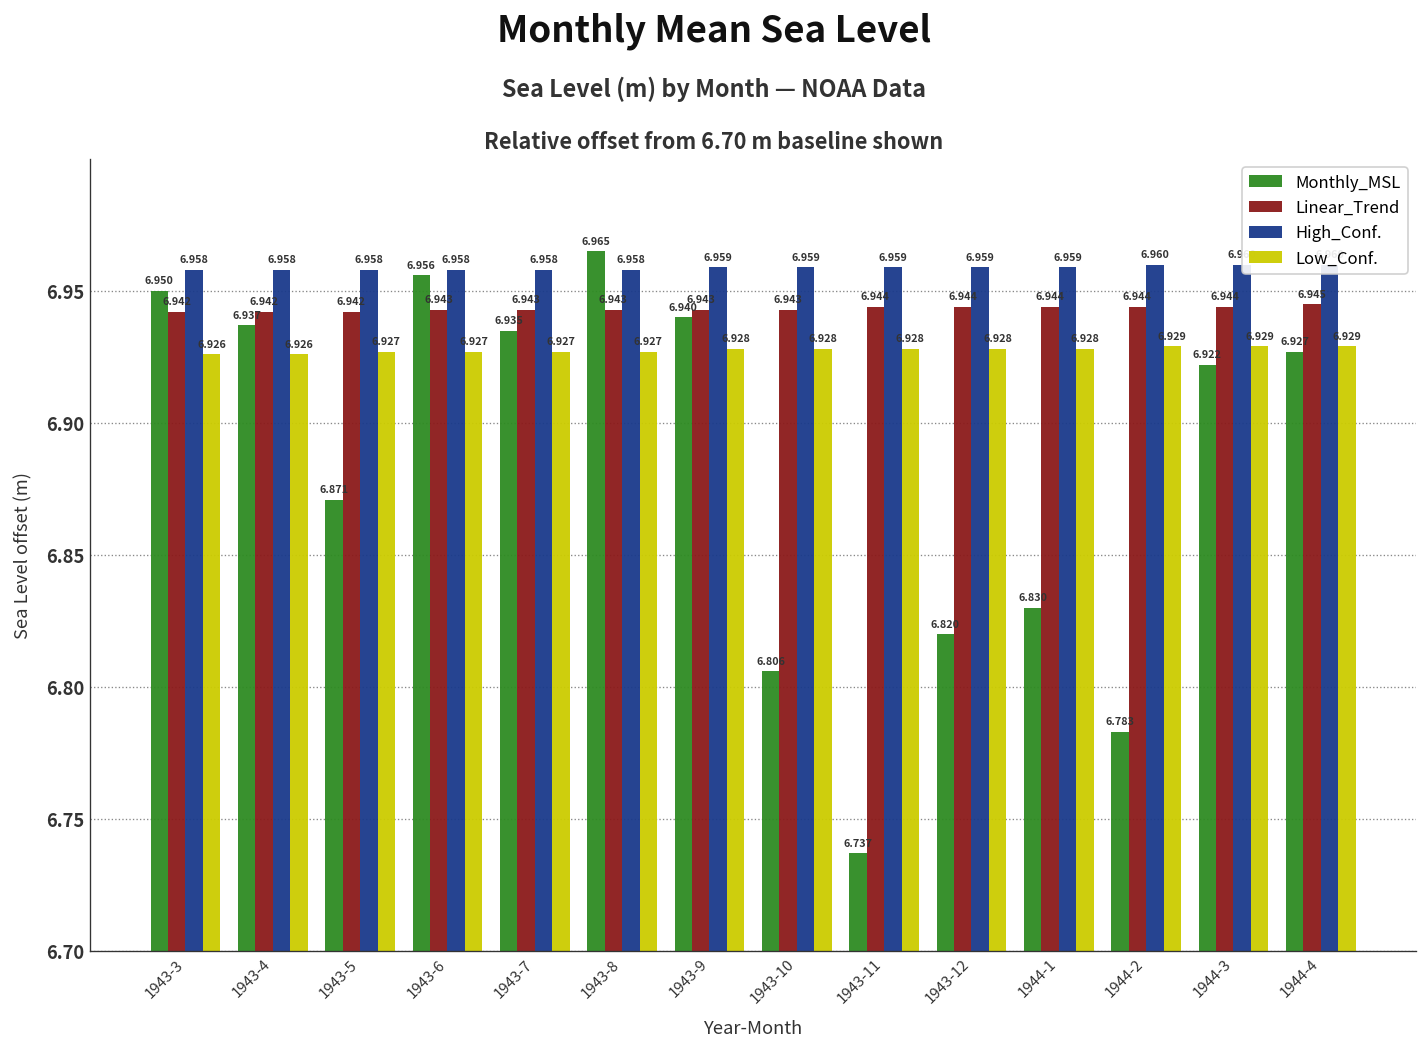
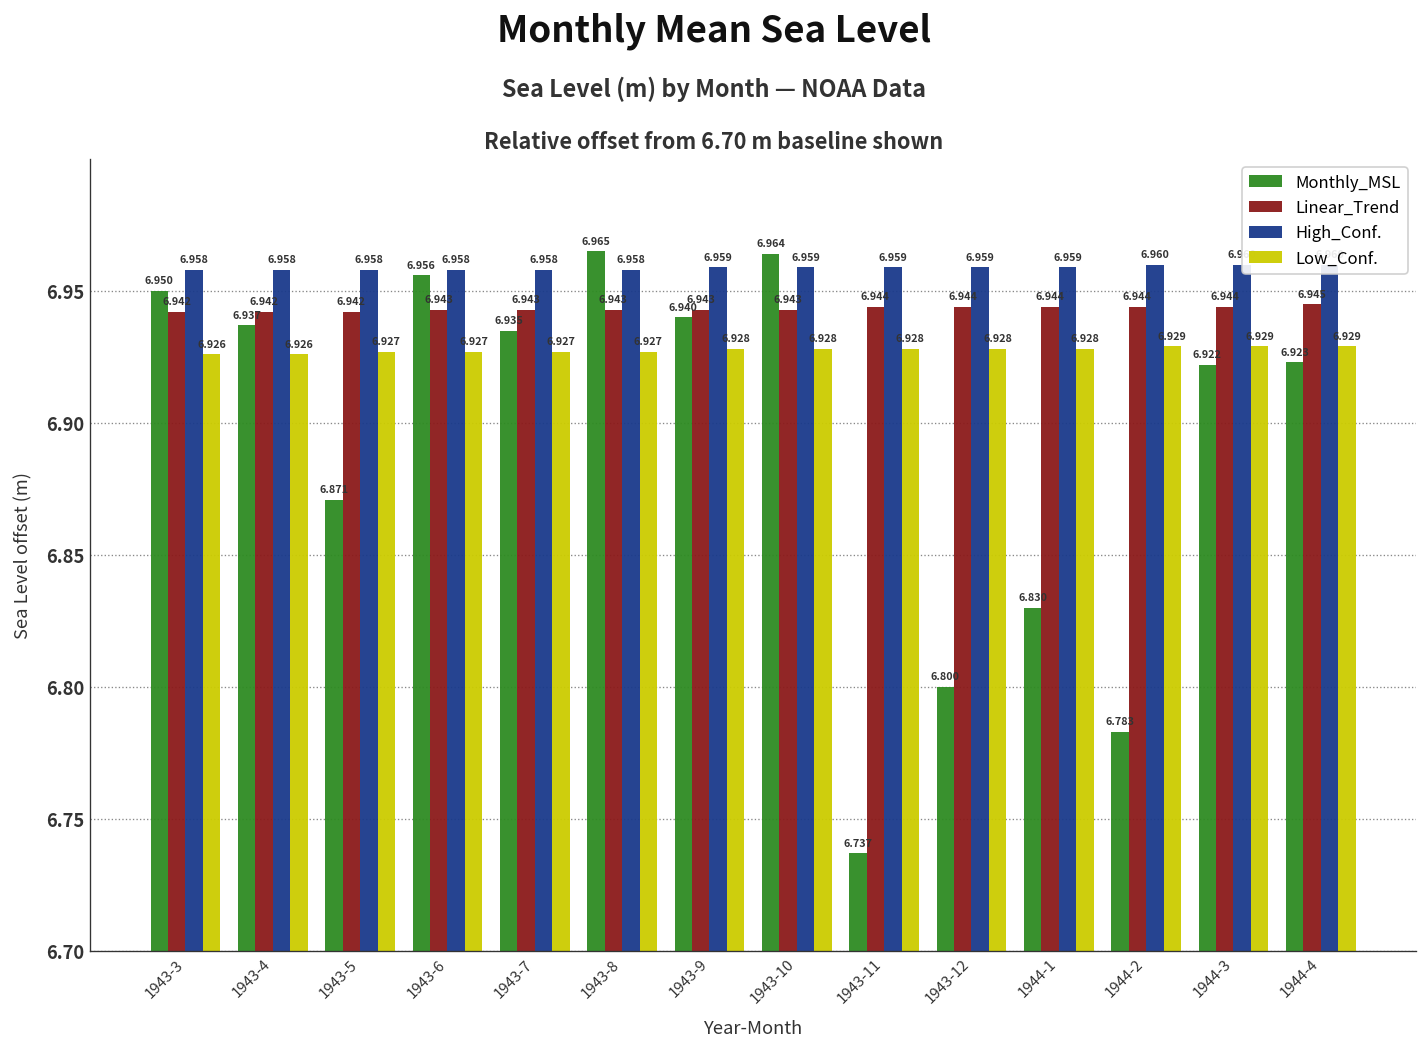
  {
    "Monthly_MSL": {
-     "1943-10": 6.806,
-     "1943-12": 6.820,
-     "1944-4": 6.927
+     "1943-10": 6.964,
+     "1943-12": 6.800,
+     "1944-4": 6.923
    }
  }
